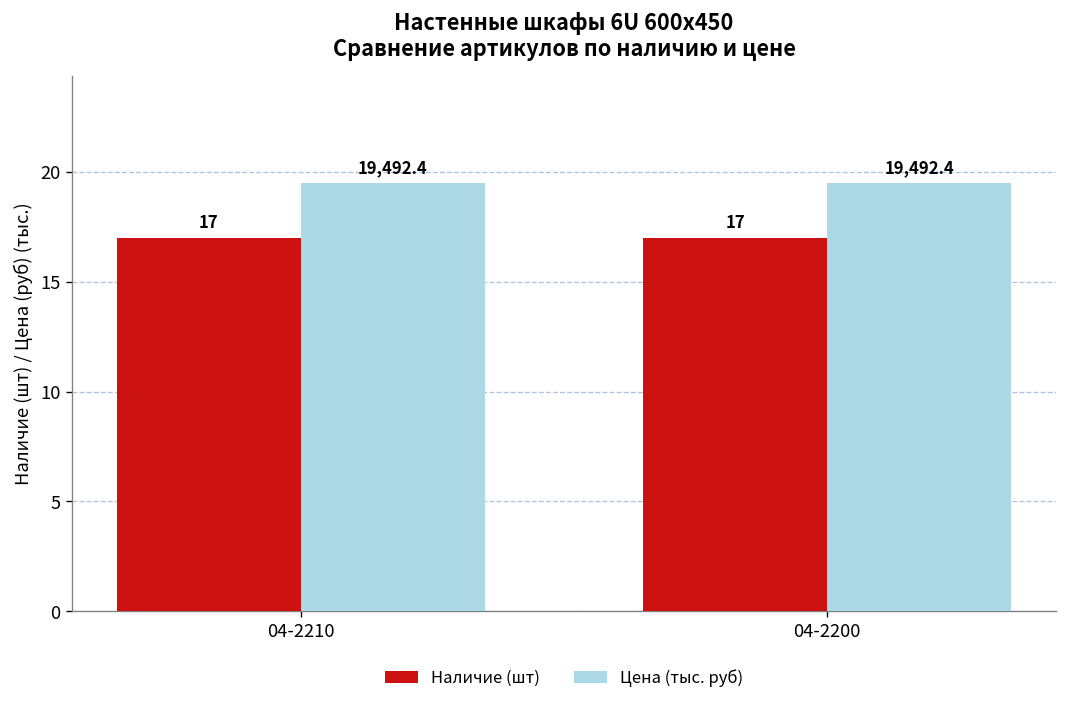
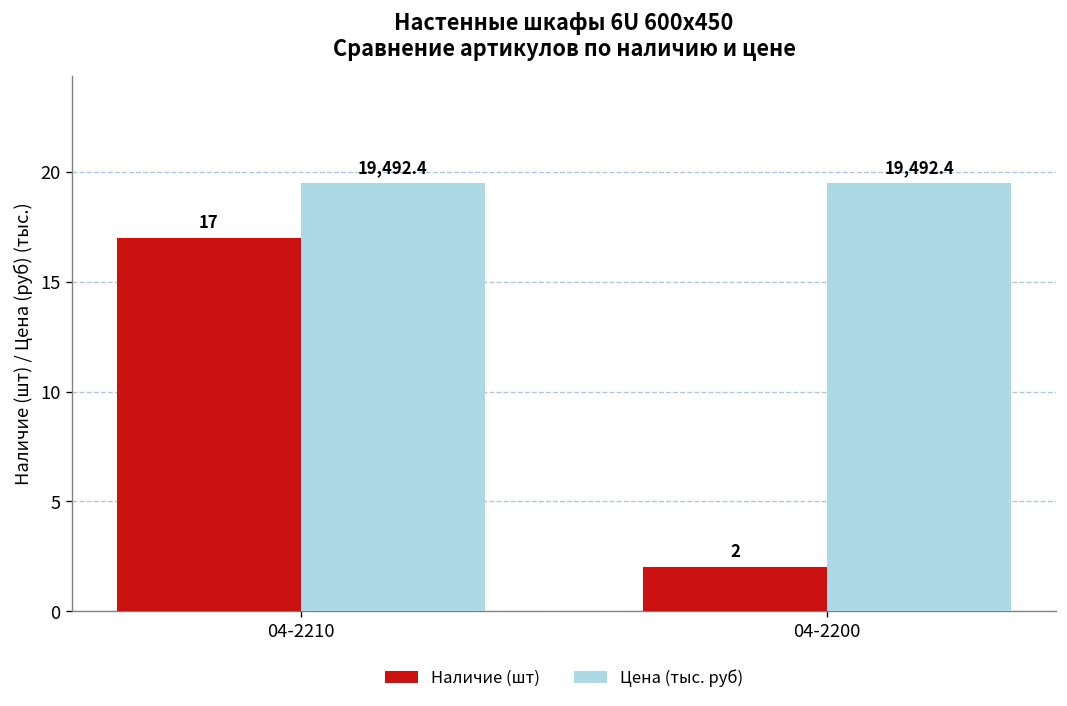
  {
    "Наличие (шт)": {
      "04-2210": 17,
-     "04-2200": 17
+     "04-2200": 2
    }
  }
